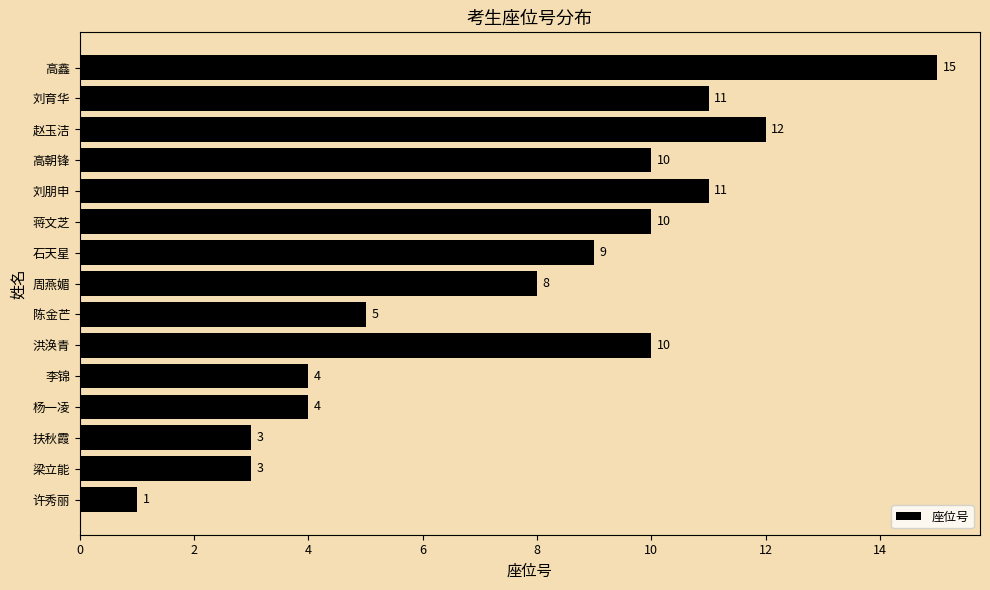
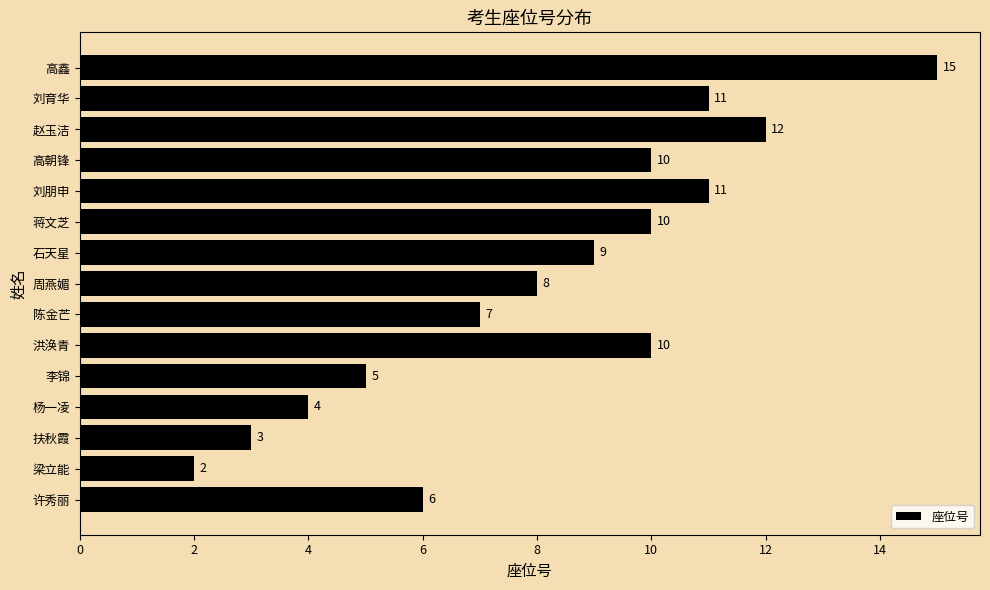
  {
    "高鑫": 15,
    "刘育华": 11,
    "赵玉洁": 12,
    "高朝锋": 10,
    "刘朋申": 11,
    "蒋文芝": 10,
    "石天星": 9,
    "周燕媚": 8,
-   "陈金芒": 5,
+   "陈金芒": 7,
    "洪涣青": 10,
-   "李锦": 4,
+   "李锦": 5,
    "杨一凌": 4,
    "扶秋霞": 3,
-   "梁立能": 3,
-   "许秀丽": 1
+   "梁立能": 2,
+   "许秀丽": 6
  }
